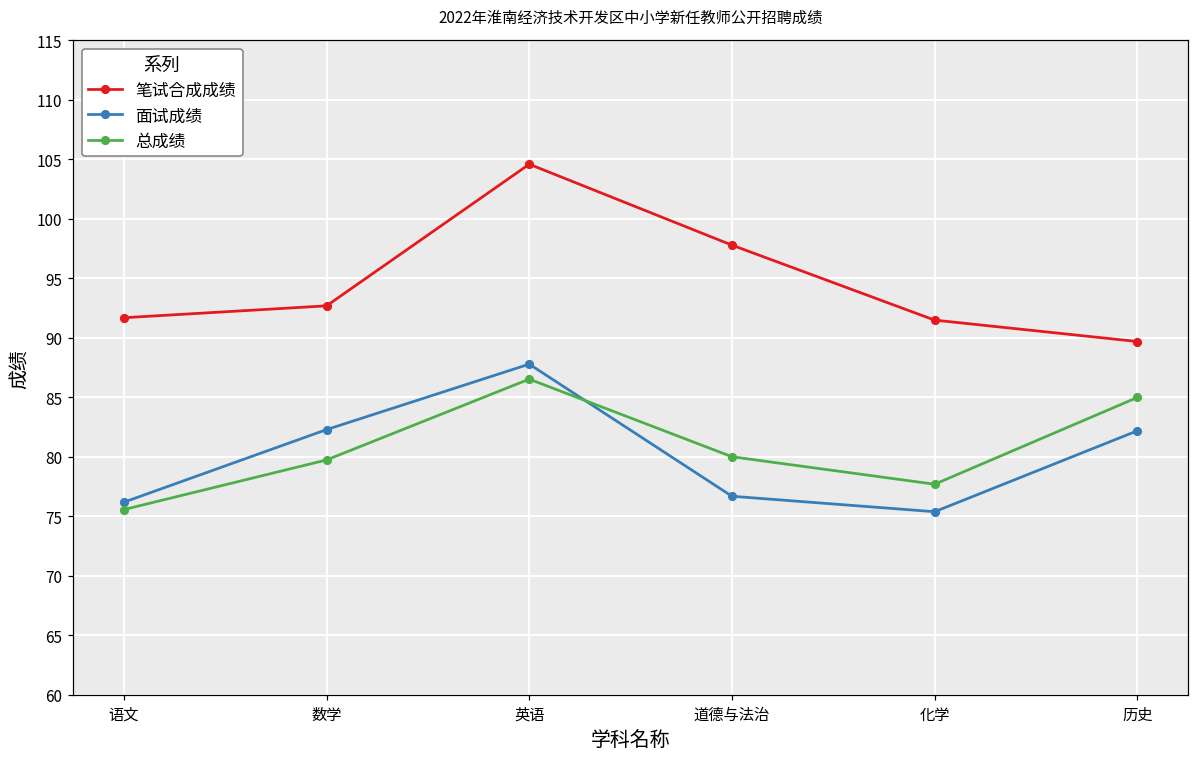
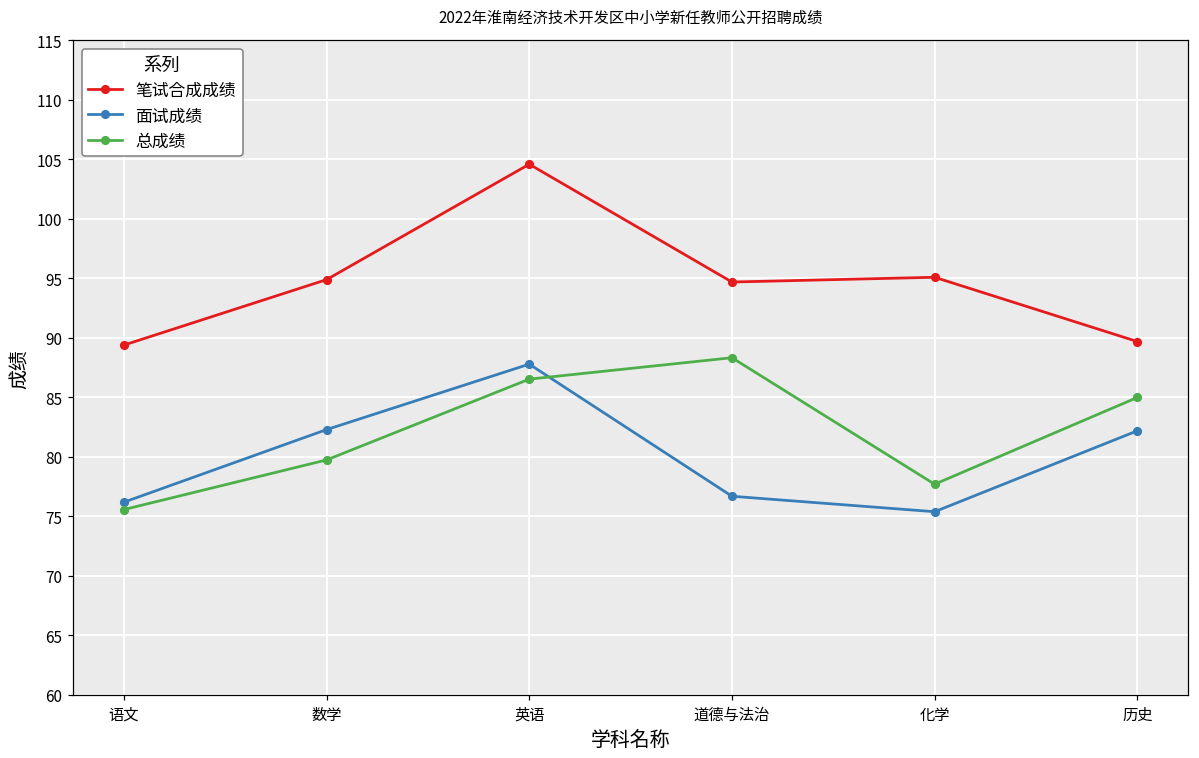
  {
    "笔试合成成绩": {
-     "语文": 91.7,
-     "数学": 92.7,
+     "语文": 89.4,
+     "数学": 94.9,
      "英语": 104.6,
-     "道德与法治": 97.8,
-     "化学": 91.5,
+     "道德与法治": 94.7,
+     "化学": 95.1,
      "历史": 89.7
    },
    "面试成绩": {
      "语文": 76.2,
      "数学": 82.3,
      "英语": 87.8,
      "道德与法治": 76.7,
      "化学": 75.4,
      "历史": 82.2
    },
    "总成绩": {
      "语文": 75.6,
      "数学": 79.8,
      "英语": 86.5,
-     "道德与法治": 80.0,
+     "道德与法治": 88.3,
      "化学": 77.7,
      "历史": 85.0
    }
  }
